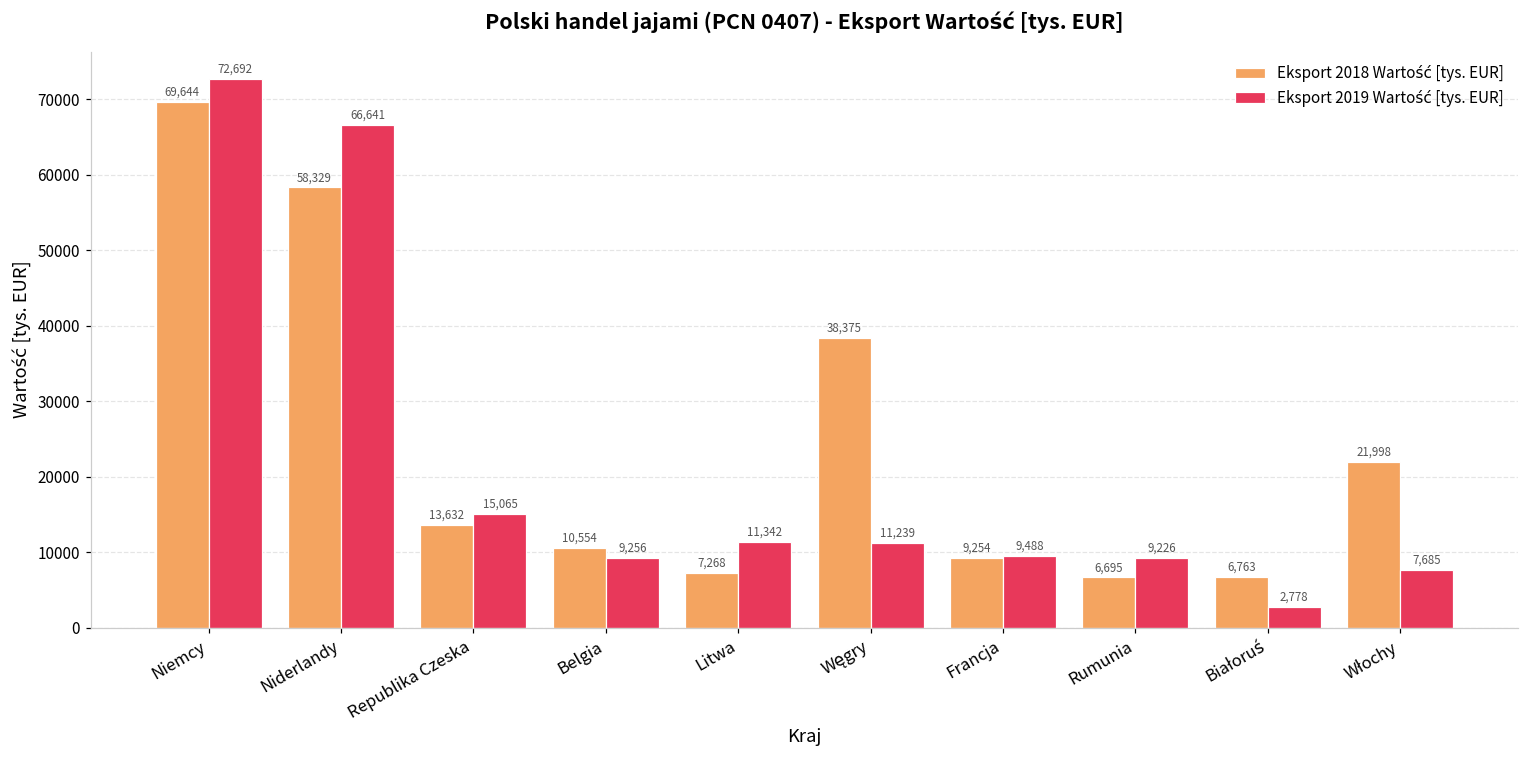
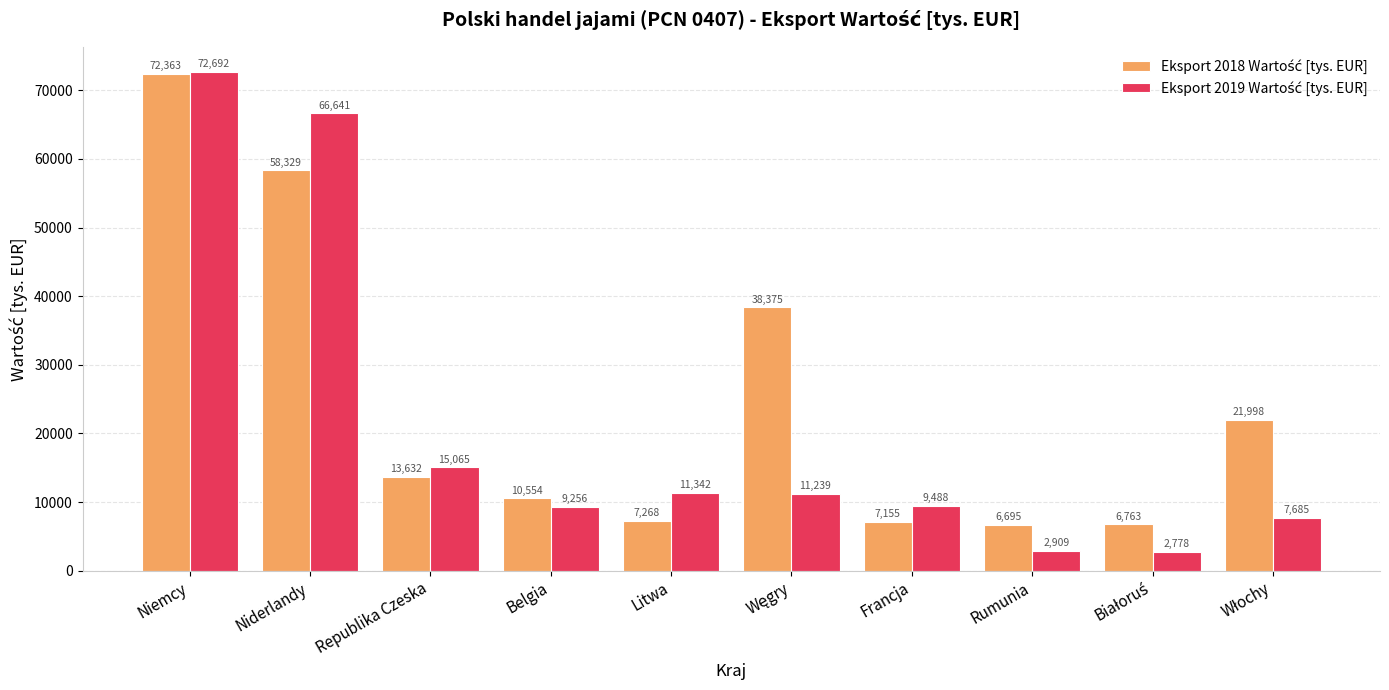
  {
    "Eksport 2018 Wartość [tys. EUR]": {
-     "Niemcy": "69,644",
+     "Niemcy": "72,363",
      "Niderlandy": "58,329",
      "Republika Czeska": "13,632",
      "Belgia": "10,554",
      "Litwa": "7,268",
      "Węgry": "38,375",
-     "Francja": "9,254",
+     "Francja": "7,155",
      "Rumunia": "6,695",
      "Białoruś": "6,763",
      "Włochy": "21,998"
    },
    "Eksport 2019 Wartość [tys. EUR]": {
      "Niemcy": "72,692",
      "Niderlandy": "66,641",
      "Republika Czeska": "15,065",
      "Belgia": "9,256",
      "Litwa": "11,342",
      "Węgry": "11,239",
      "Francja": "9,488",
-     "Rumunia": "9,226",
+     "Rumunia": "2,909",
      "Białoruś": "2,778",
      "Włochy": "7,685"
    }
  }
